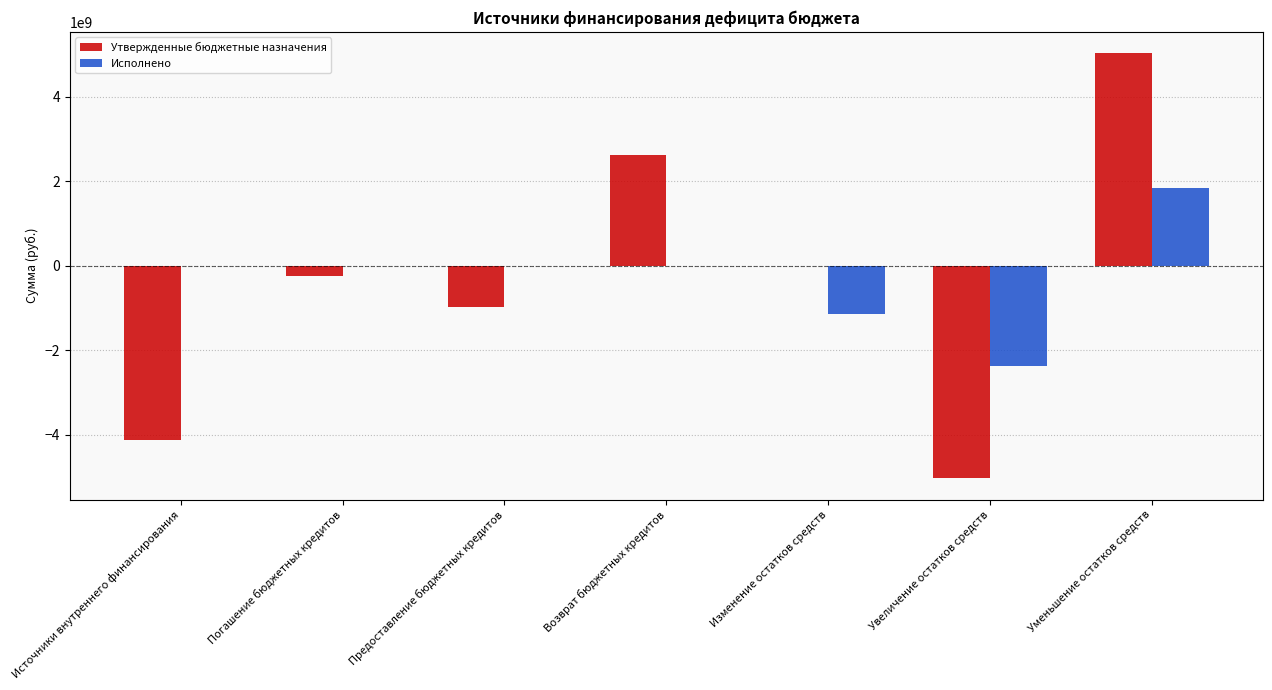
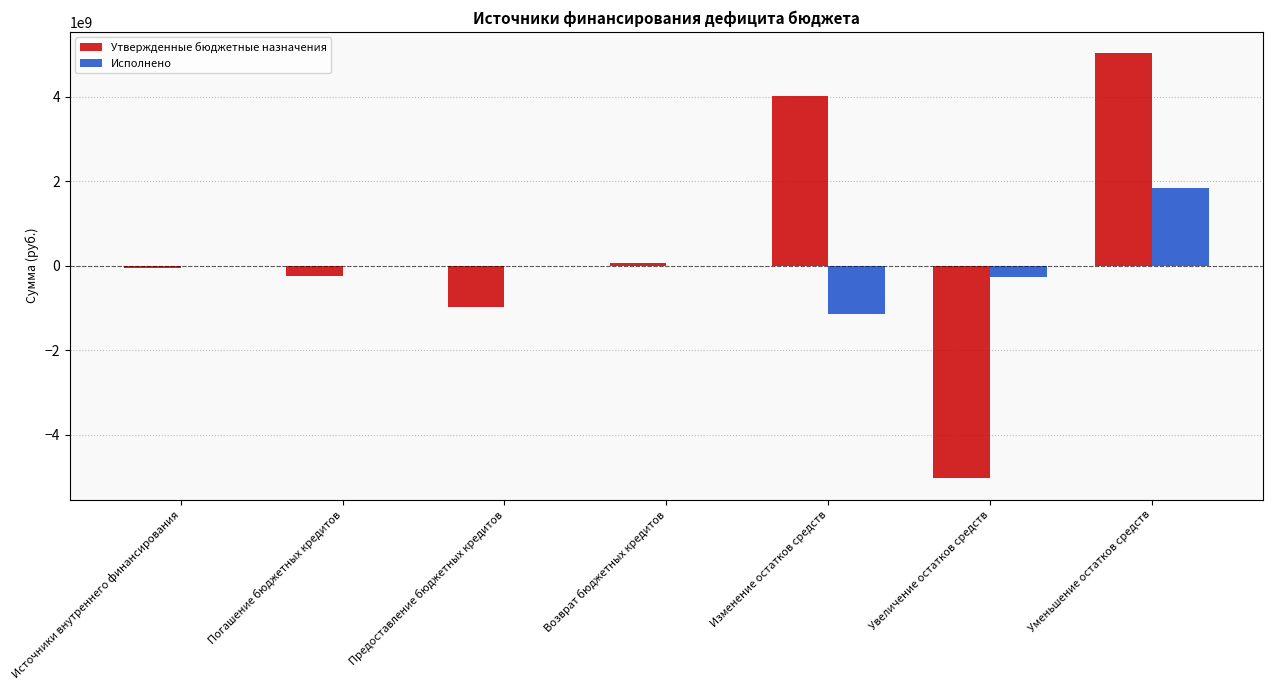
  {
    "Утвержденные бюджетные назначения": {
-     "Источники внутреннего финансирования": -4100000000,
+     "Источники внутреннего финансирования": -100000000,
      "Погашение бюджетных кредитов": -200000000,
      "Предоставление бюджетных кредитов": -1000000000,
-     "Возврат бюджетных кредитов": 2600000000,
-     "Изменение остатков средств": 0,
+     "Возврат бюджетных кредитов": 100000000,
+     "Изменение остатков средств": 4000000000,
      "Увеличение остатков средств": -5000000000,
      "Уменьшение остатков средств": 5000000000
    },
    "Исполнено": {
      "Источники внутреннего финансирования": 0,
      "Погашение бюджетных кредитов": 0,
      "Предоставление бюджетных кредитов": 0,
      "Возврат бюджетных кредитов": 0,
      "Изменение остатков средств": -1100000000,
-     "Увеличение остатков средств": -2400000000,
+     "Увеличение остатков средств": -300000000,
      "Уменьшение остатков средств": 1800000000
    }
  }
